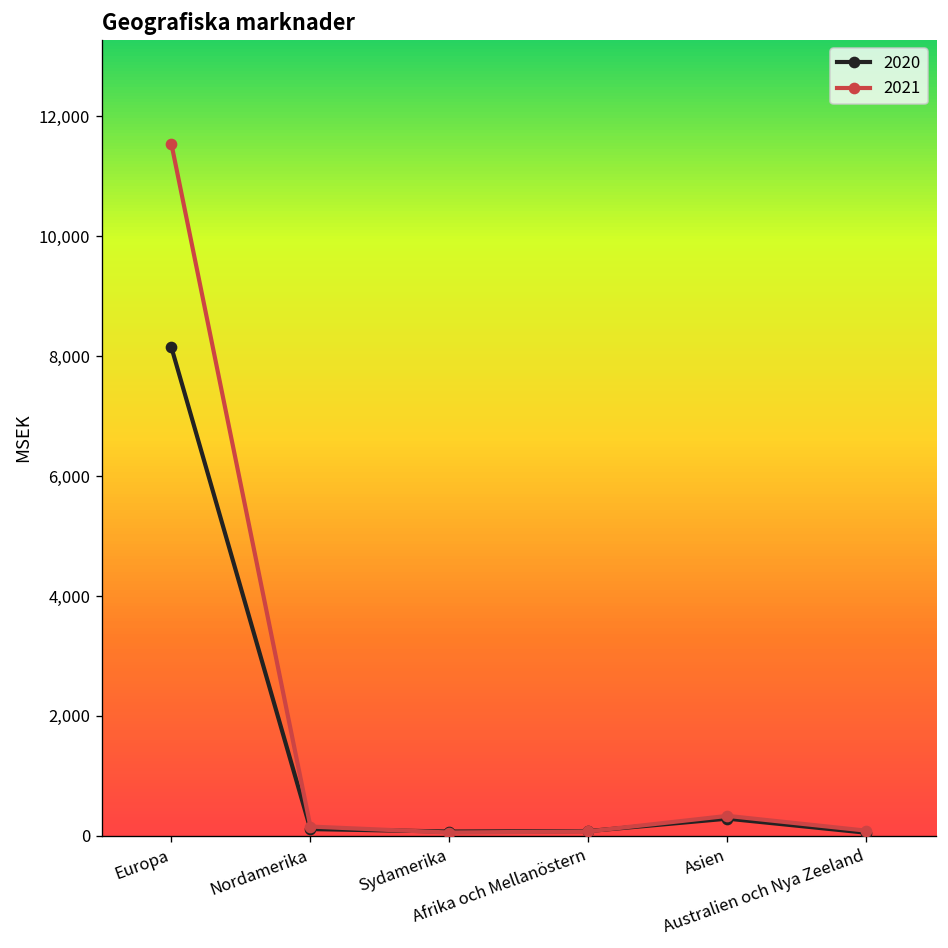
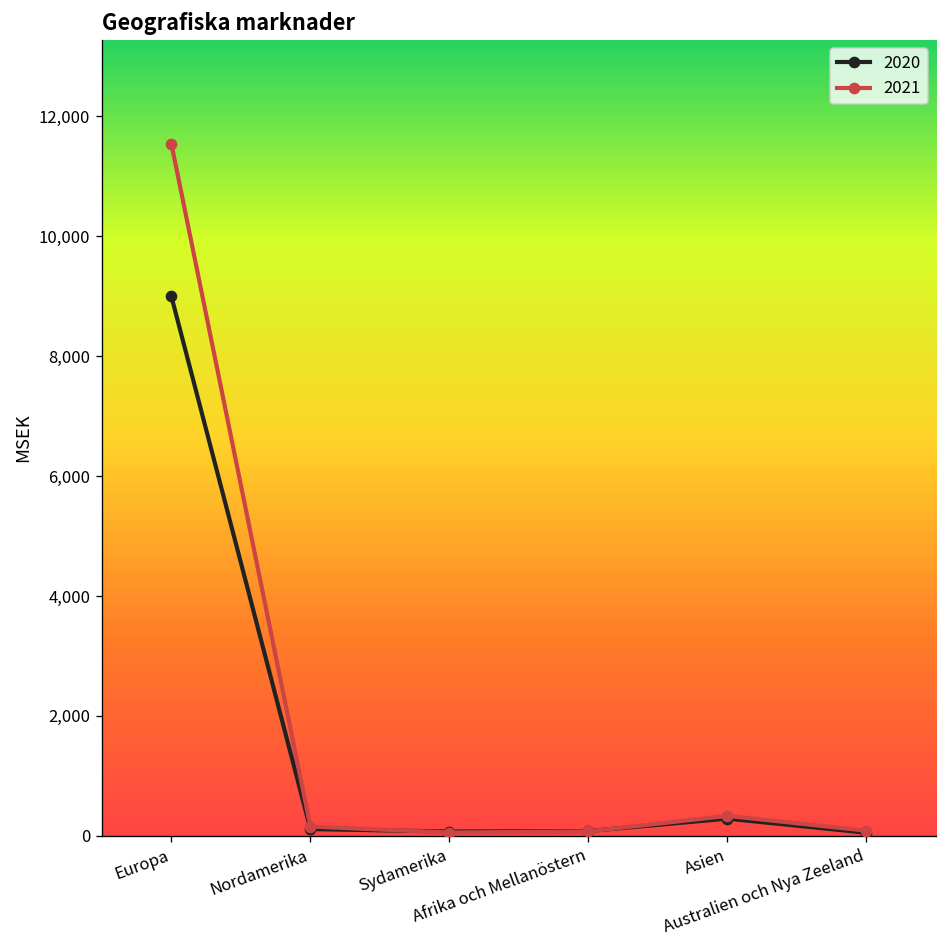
  {
    "2020": {
-     "Europa": "8,100"
+     "Europa": "9,000"
    },
    "2021": {
      "Europa": "11,500"
    }
  }
